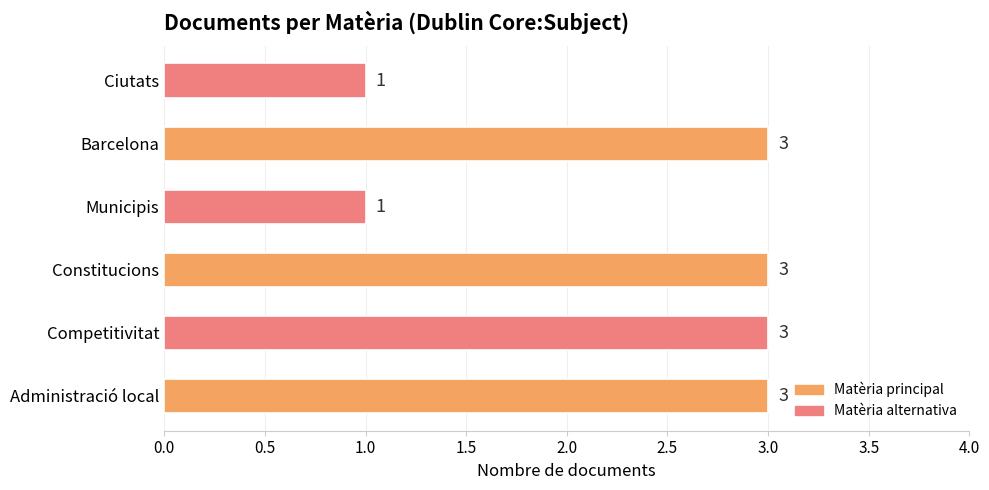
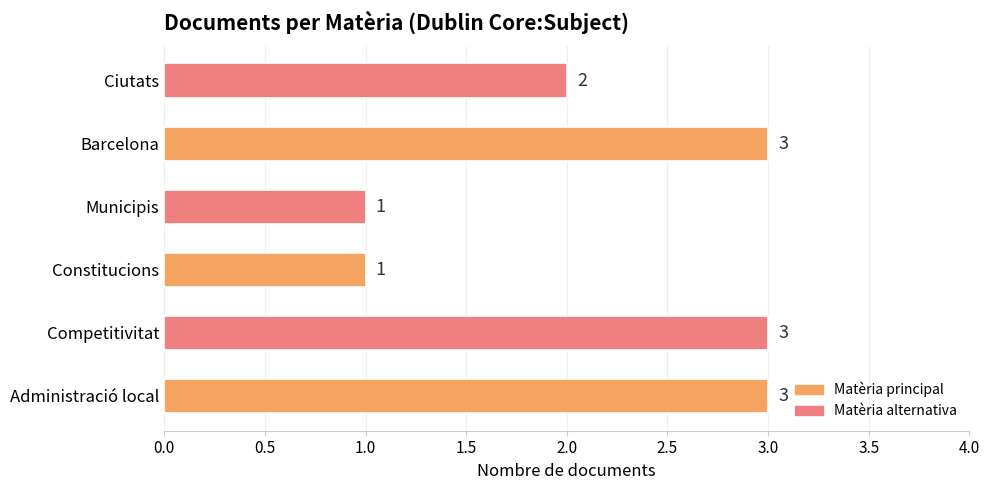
  {
-   "Ciutats": 1,
+   "Ciutats": 2,
    "Barcelona": 3,
    "Municipis": 1,
-   "Constitucions": 3,
+   "Constitucions": 1,
    "Competitivitat": 3,
    "Administració local": 3
  }
